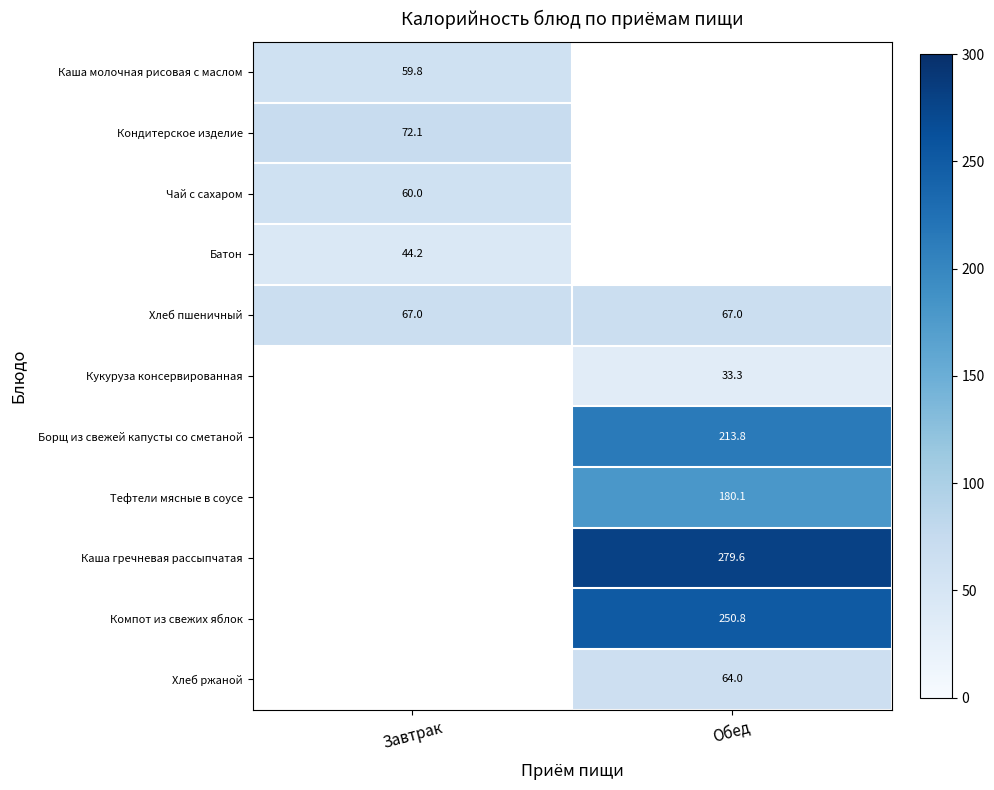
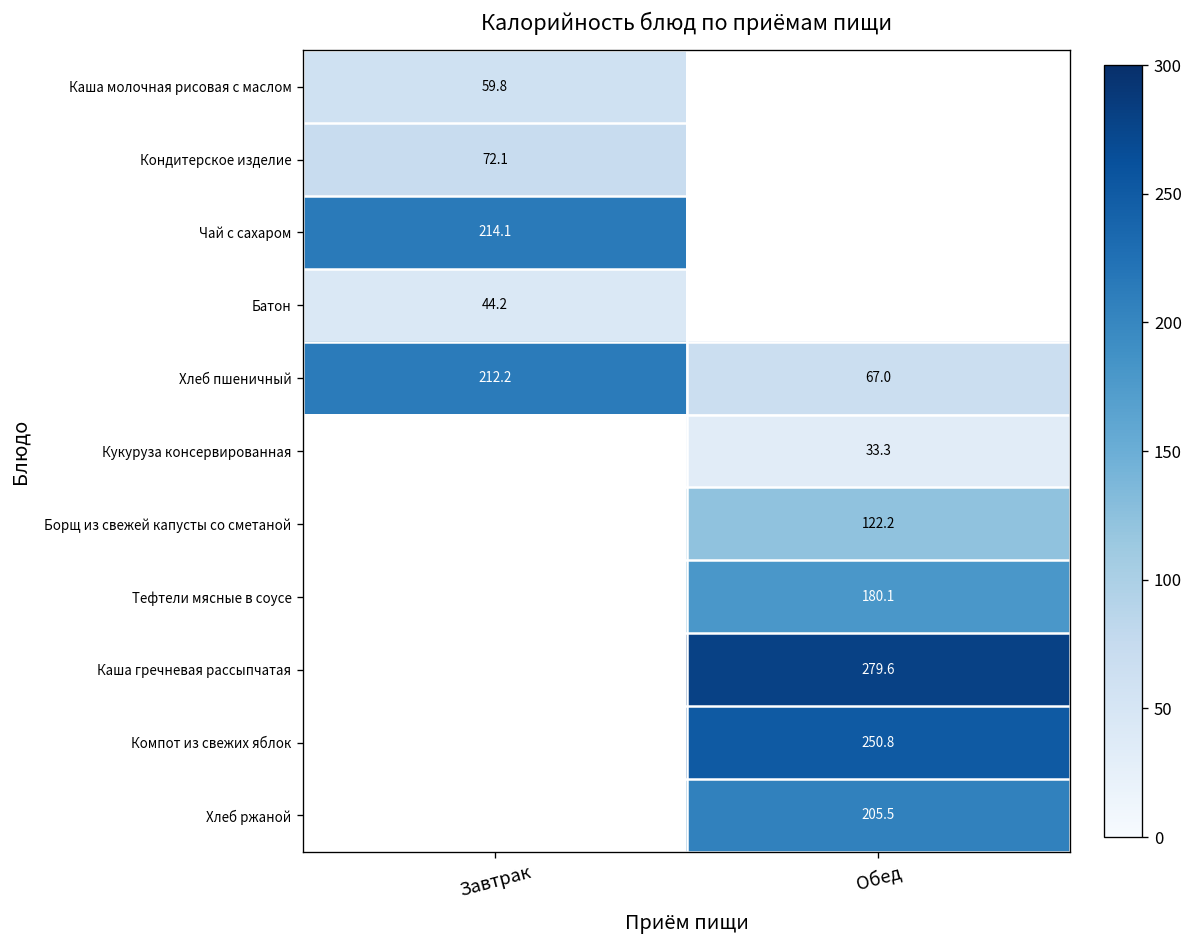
  {
    "Каша молочная рисовая с маслом": {
      "Завтрак": 59.8
    },
    "Кондитерское изделие": {
      "Завтрак": 72.1
    },
    "Чай с сахаром": {
-     "Завтрак": 60.0
+     "Завтрак": 214.1
    },
    "Батон": {
      "Завтрак": 44.2
    },
    "Хлеб пшеничный": {
-     "Завтрак": 67.0,
+     "Завтрак": 212.2,
      "Обед": 67.0
    },
    "Кукуруза консервированная": {
      "Обед": 33.3
    },
    "Борщ из свежей капусты со сметаной": {
-     "Обед": 213.8
+     "Обед": 122.2
    },
    "Тефтели мясные в соусе": {
      "Обед": 180.1
    },
    "Каша гречневая рассыпчатая": {
      "Обед": 279.6
    },
    "Компот из свежих яблок": {
      "Обед": 250.8
    },
    "Хлеб ржаной": {
-     "Обед": 64.0
+     "Обед": 205.5
    }
  }
